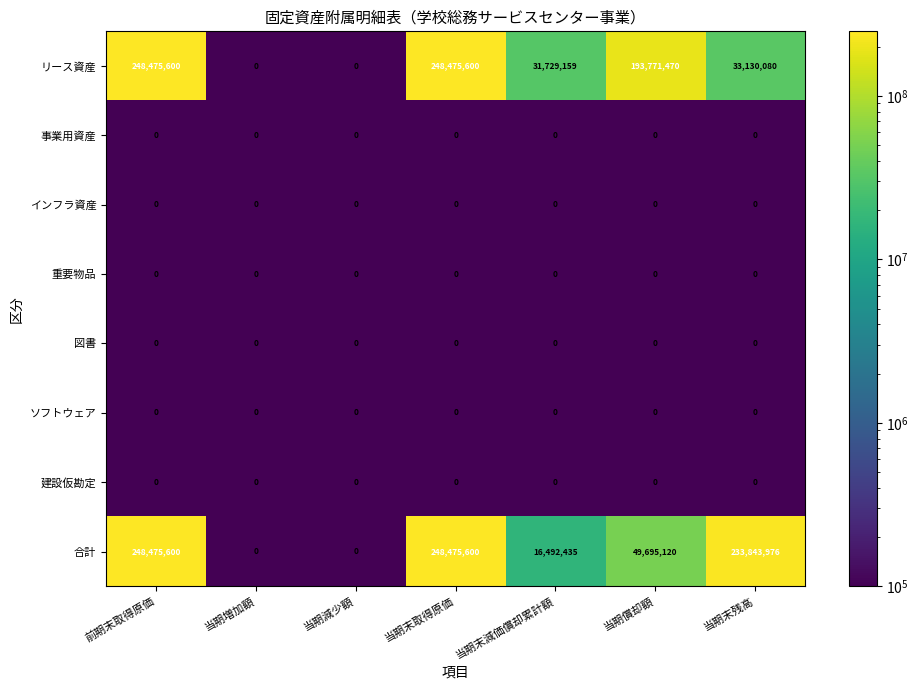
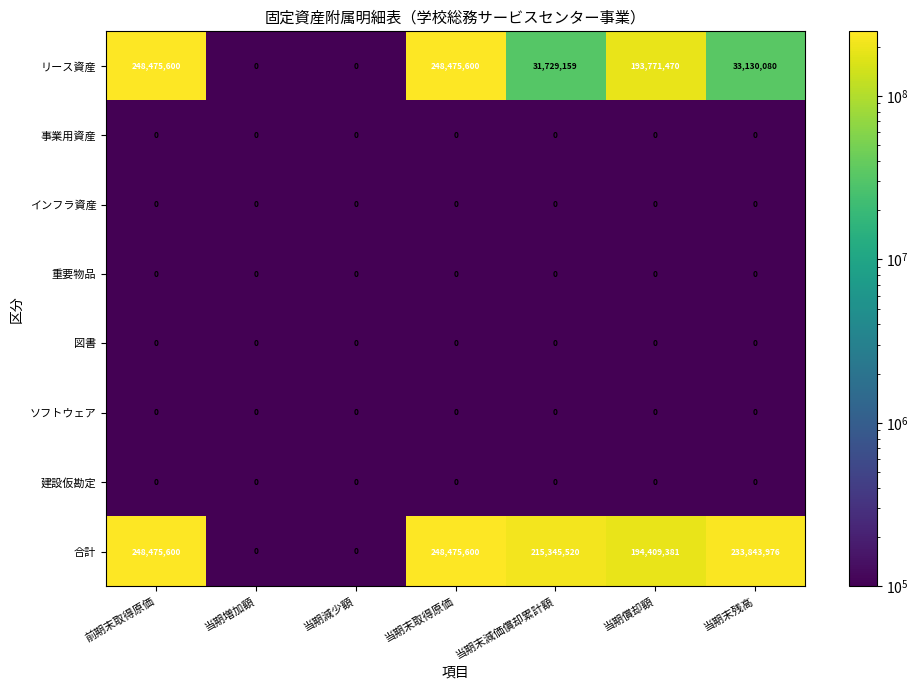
  {
    "リース資産": {
      "前期末取得原価": "248,475,600",
      "当期増加額": "0",
      "当期減少額": "0",
      "当期末取得原価": "248,475,600",
      "当期末減価償却累計額": "31,729,159",
      "当期償却額": "193,771,470",
      "当期末残高": "33,130,080"
    },
    "事業用資産": {
      "前期末取得原価": "0",
      "当期増加額": "0",
      "当期減少額": "0",
      "当期末取得原価": "0",
      "当期末減価償却累計額": "0",
      "当期償却額": "0",
      "当期末残高": "0"
    },
    "インフラ資産": {
      "前期末取得原価": "0",
      "当期増加額": "0",
      "当期減少額": "0",
      "当期末取得原価": "0",
      "当期末減価償却累計額": "0",
      "当期償却額": "0",
      "当期末残高": "0"
    },
    "重要物品": {
      "前期末取得原価": "0",
      "当期増加額": "0",
      "当期減少額": "0",
      "当期末取得原価": "0",
      "当期末減価償却累計額": "0",
      "当期償却額": "0",
      "当期末残高": "0"
    },
    "図書": {
      "前期末取得原価": "0",
      "当期増加額": "0",
      "当期減少額": "0",
      "当期末取得原価": "0",
      "当期末減価償却累計額": "0",
      "当期償却額": "0",
      "当期末残高": "0"
    },
    "ソフトウェア": {
      "前期末取得原価": "0",
      "当期増加額": "0",
      "当期減少額": "0",
      "当期末取得原価": "0",
      "当期末減価償却累計額": "0",
      "当期償却額": "0",
      "当期末残高": "0"
    },
    "建設仮勘定": {
      "前期末取得原価": "0",
      "当期増加額": "0",
      "当期減少額": "0",
      "当期末取得原価": "0",
      "当期末減価償却累計額": "0",
      "当期償却額": "0",
      "当期末残高": "0"
    },
    "合計": {
      "前期末取得原価": "248,475,600",
      "当期増加額": "0",
      "当期減少額": "0",
      "当期末取得原価": "248,475,600",
-     "当期末減価償却累計額": "16,492,435",
-     "当期償却額": "49,695,120",
+     "当期末減価償却累計額": "215,345,520",
+     "当期償却額": "194,409,381",
      "当期末残高": "233,843,976"
    }
  }
